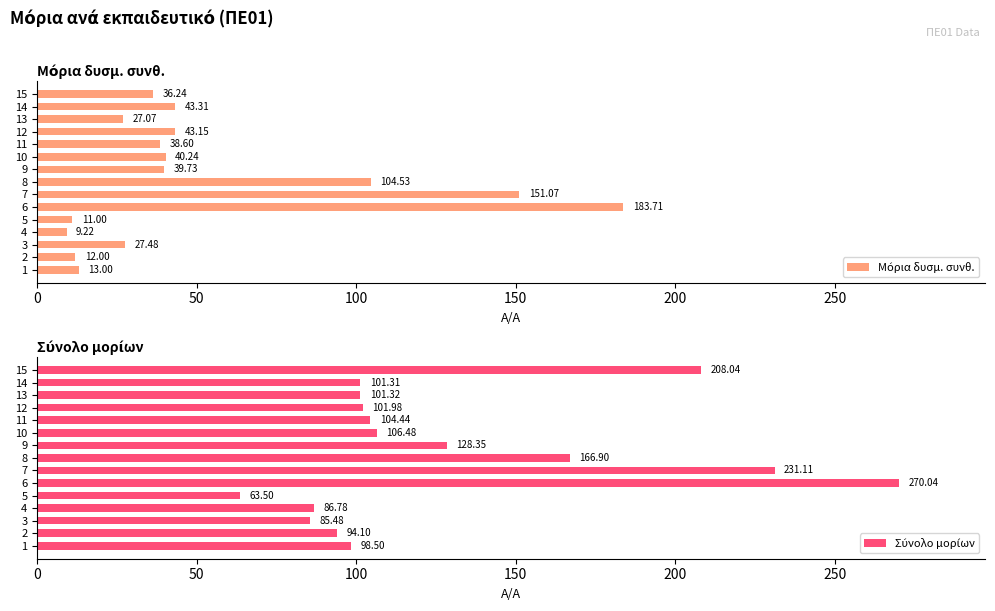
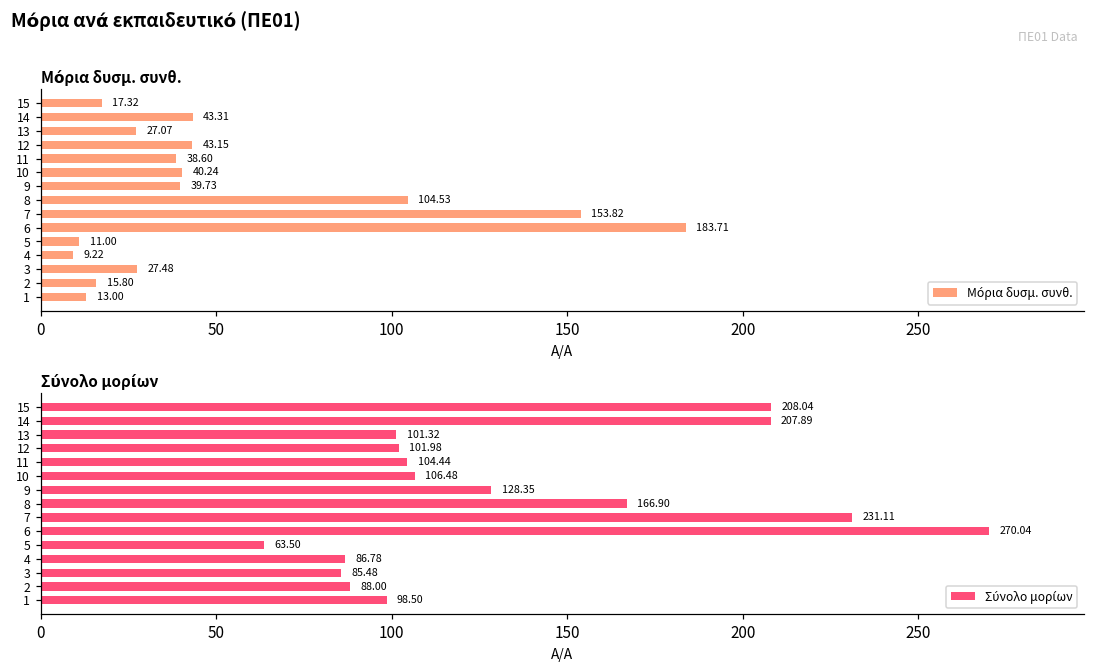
  {
    "Μόρια δυσμ. συνθ.": {
-     "15": 36.24,
+     "15": 17.32,
      "14": 43.31,
      "13": 27.07,
      "12": 43.15,
      "11": 38.60,
      "10": 40.24,
      "9": 39.73,
      "8": 104.53,
-     "7": 151.07,
+     "7": 153.82,
      "6": 183.71,
      "5": 11.00,
      "4": 9.22,
      "3": 27.48,
-     "2": 12.00,
+     "2": 15.80,
      "1": 13.00
    },
    "Σύνολο μορίων": {
      "15": 208.04,
-     "14": 101.31,
+     "14": 207.89,
      "13": 101.32,
      "12": 101.98,
      "11": 104.44,
      "10": 106.48,
      "9": 128.35,
      "8": 166.90,
      "7": 231.11,
      "6": 270.04,
      "5": 63.50,
      "4": 86.78,
      "3": 85.48,
-     "2": 94.10,
+     "2": 88.00,
      "1": 98.50
    }
  }
